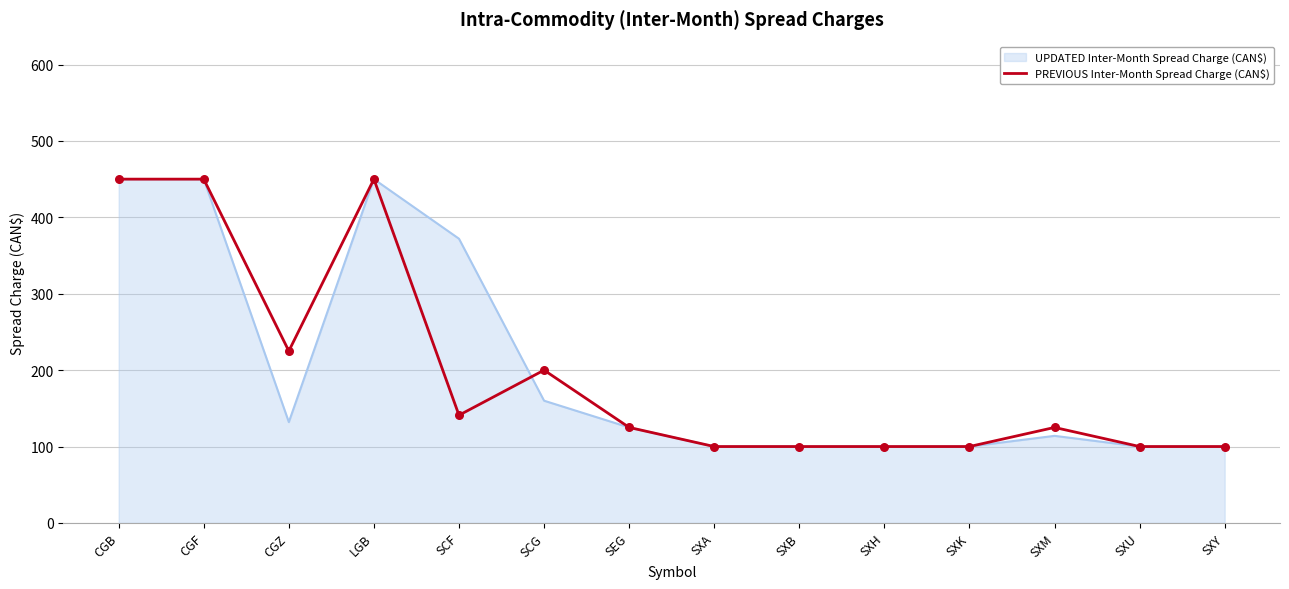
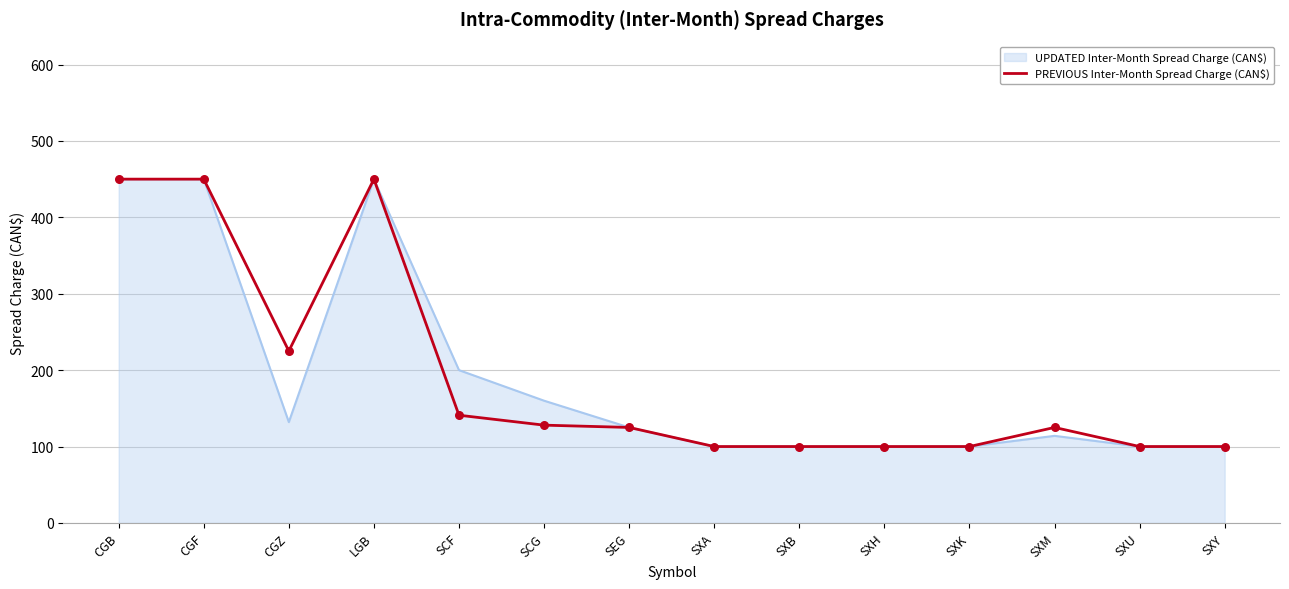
  {
    "UPDATED Inter-Month Spread Charge (CAN$)": {
      "CGZ": 130,
-     "SCF": 370,
+     "SCF": 200,
      "SCG": 160,
      "SXM": 110
    },
    "PREVIOUS Inter-Month Spread Charge (CAN$)": {
      "CGZ": 230,
      "SCF": 140,
-     "SCG": 200,
+     "SCG": 130,
      "SXM": 130
    }
  }
